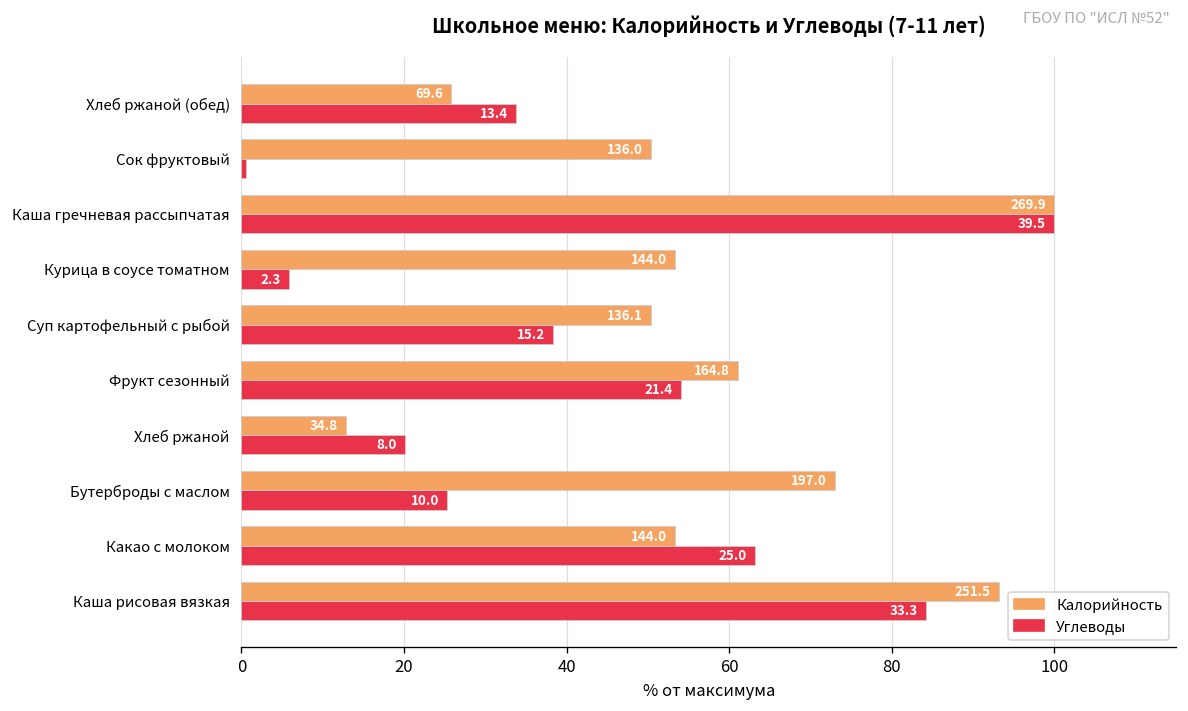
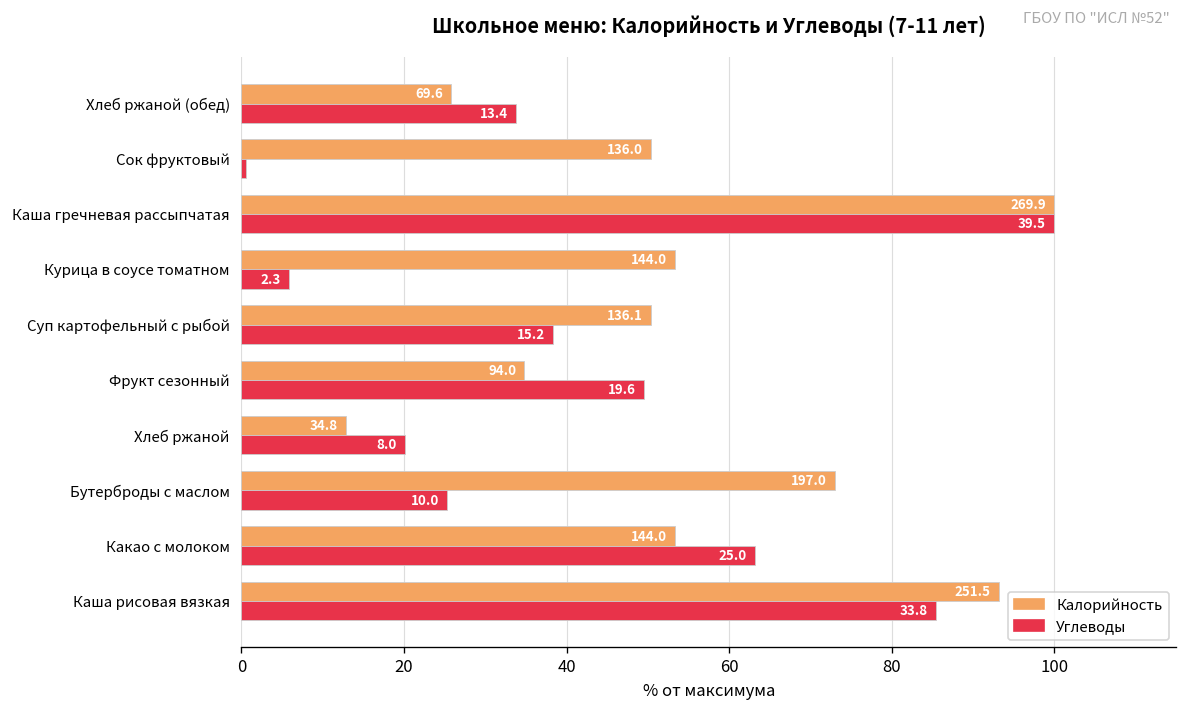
  {
    "Калорийность": {
-     "Фрукт сезонный": 164.8
+     "Фрукт сезонный": 94.0
    },
    "Углеводы": {
-     "Фрукт сезонный": 21.4,
-     "Каша рисовая вязкая": 33.3
+     "Фрукт сезонный": 19.6,
+     "Каша рисовая вязкая": 33.8
    }
  }
